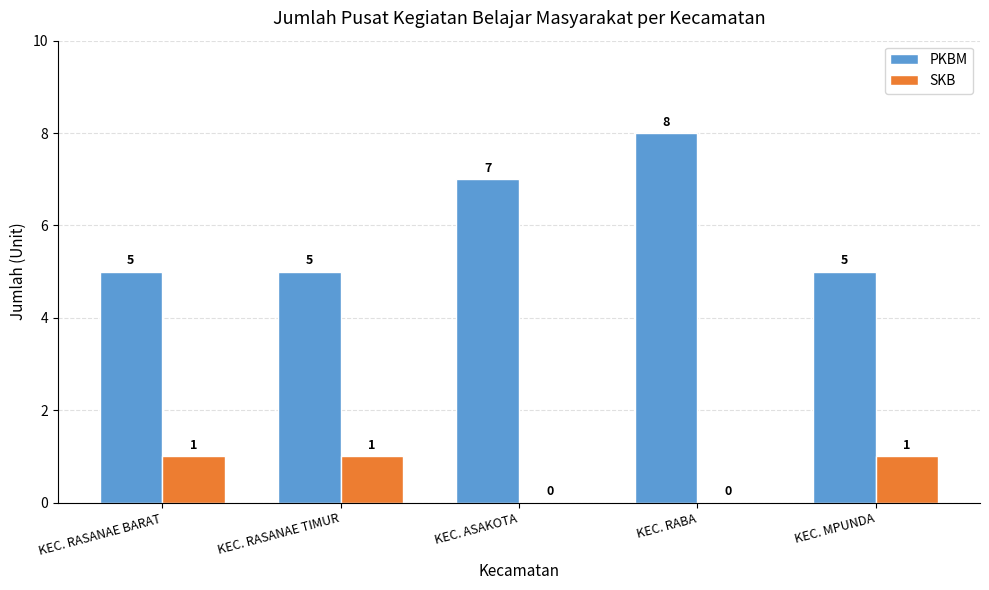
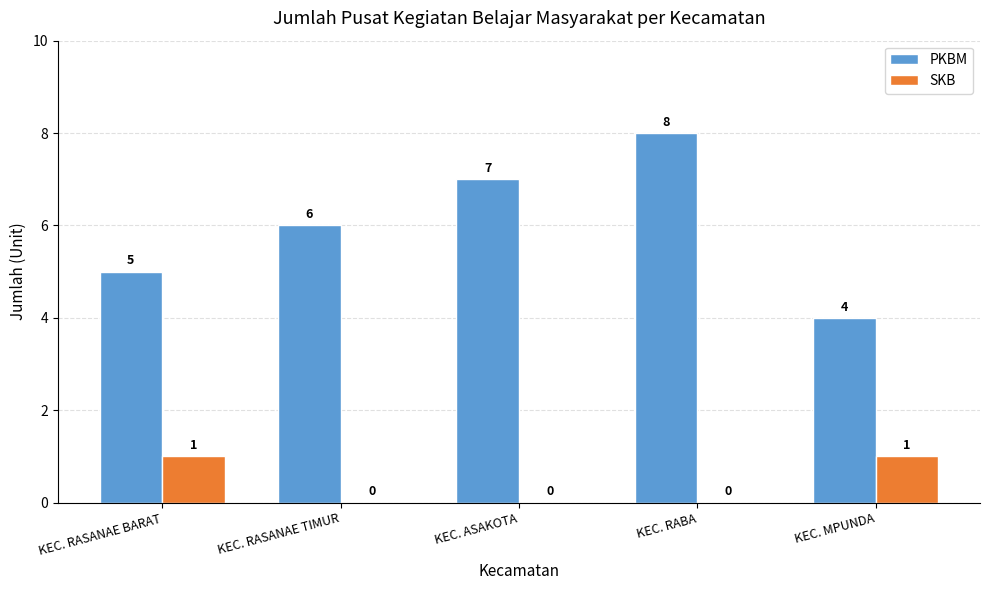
  {
    "PKBM": {
      "KEC. RASANAE BARAT": 5,
-     "KEC. RASANAE TIMUR": 5,
+     "KEC. RASANAE TIMUR": 6,
      "KEC. ASAKOTA": 7,
      "KEC. RABA": 8,
-     "KEC. MPUNDA": 5
+     "KEC. MPUNDA": 4
    },
    "SKB": {
      "KEC. RASANAE BARAT": 1,
-     "KEC. RASANAE TIMUR": 1,
+     "KEC. RASANAE TIMUR": 0,
      "KEC. ASAKOTA": 0,
      "KEC. RABA": 0,
      "KEC. MPUNDA": 1
    }
  }
